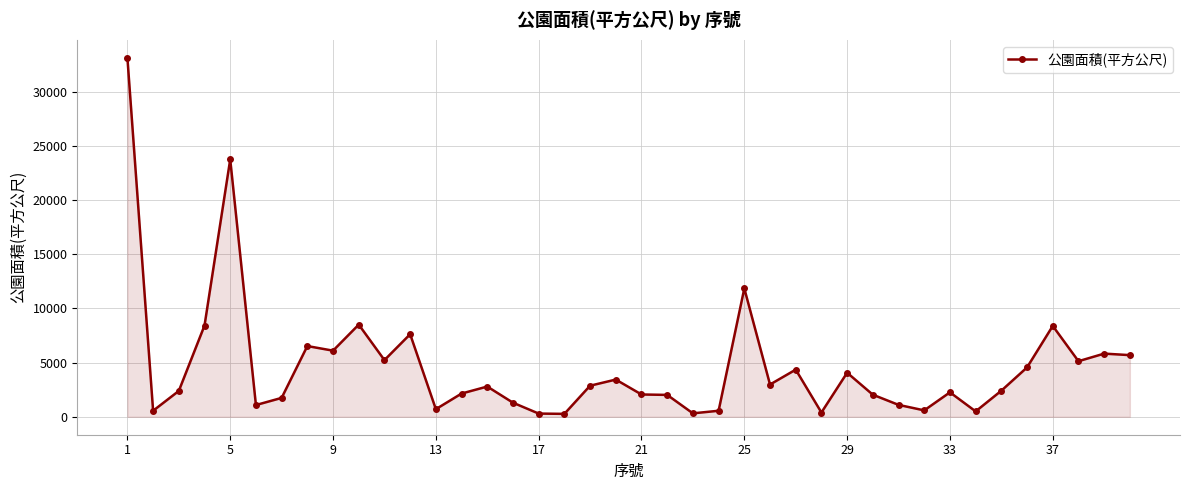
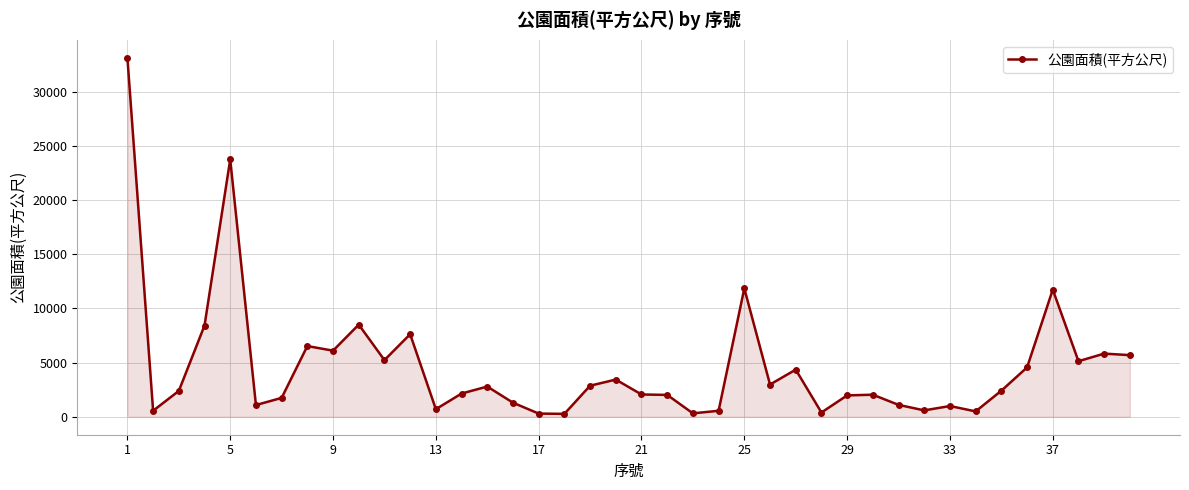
  {
    "1": 33100,
    "5": 23700,
    "9": 6100,
    "13": 700,
    "17": 300,
    "21": 2100,
    "25": 11800,
-   "29": 4100,
-   "33": 2300,
-   "37": 8400
+   "29": 2000,
+   "33": 1000,
+   "37": 11700
  }
